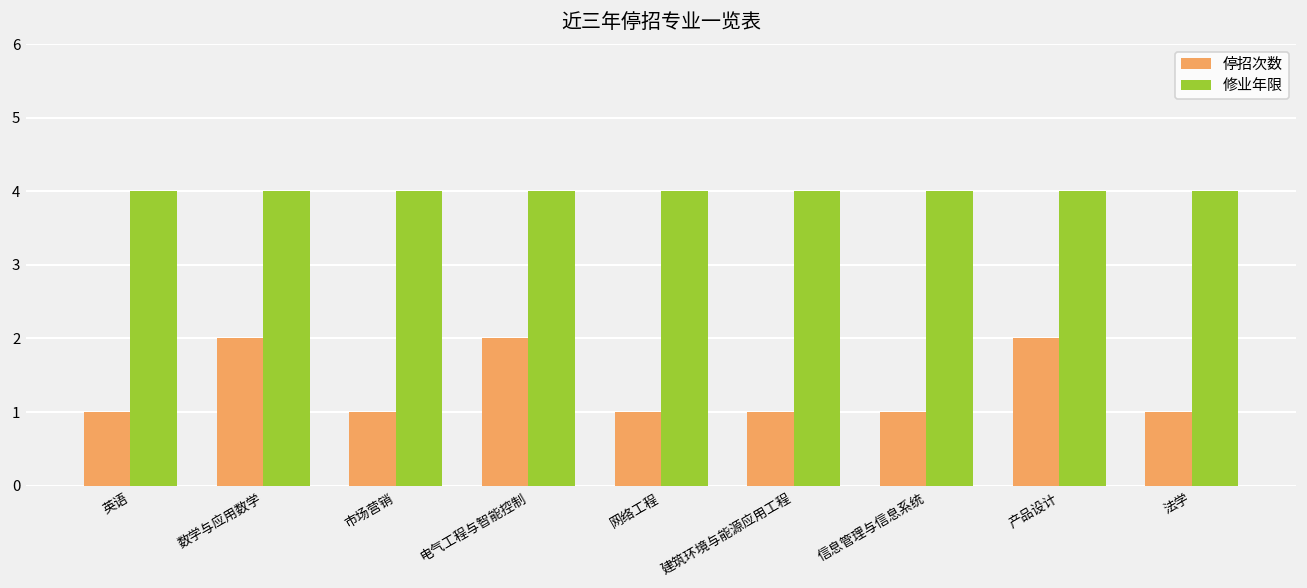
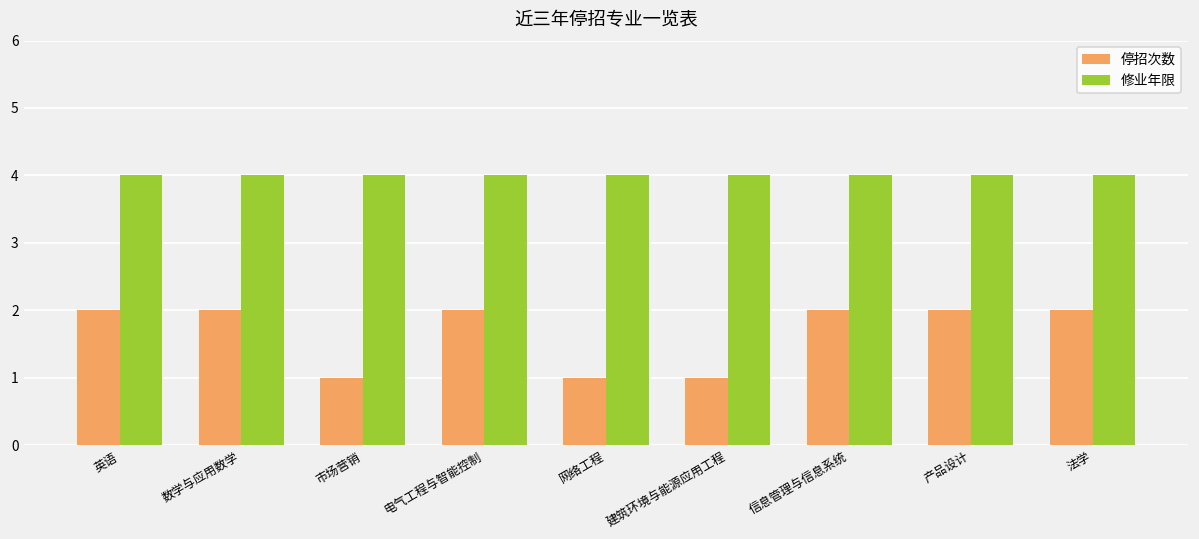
  {
    "停招次数": {
-     "英语": 1,
+     "英语": 2,
      "数学与应用数学": 2,
      "市场营销": 1,
      "电气工程与智能控制": 2,
      "网络工程": 1,
      "建筑环境与能源应用工程": 1,
-     "信息管理与信息系统": 1,
+     "信息管理与信息系统": 2,
      "产品设计": 2,
-     "法学": 1
+     "法学": 2
    },
    "修业年限": {
      "英语": 4,
      "数学与应用数学": 4,
      "市场营销": 4,
      "电气工程与智能控制": 4,
      "网络工程": 4,
      "建筑环境与能源应用工程": 4,
      "信息管理与信息系统": 4,
      "产品设计": 4,
      "法学": 4
    }
  }
